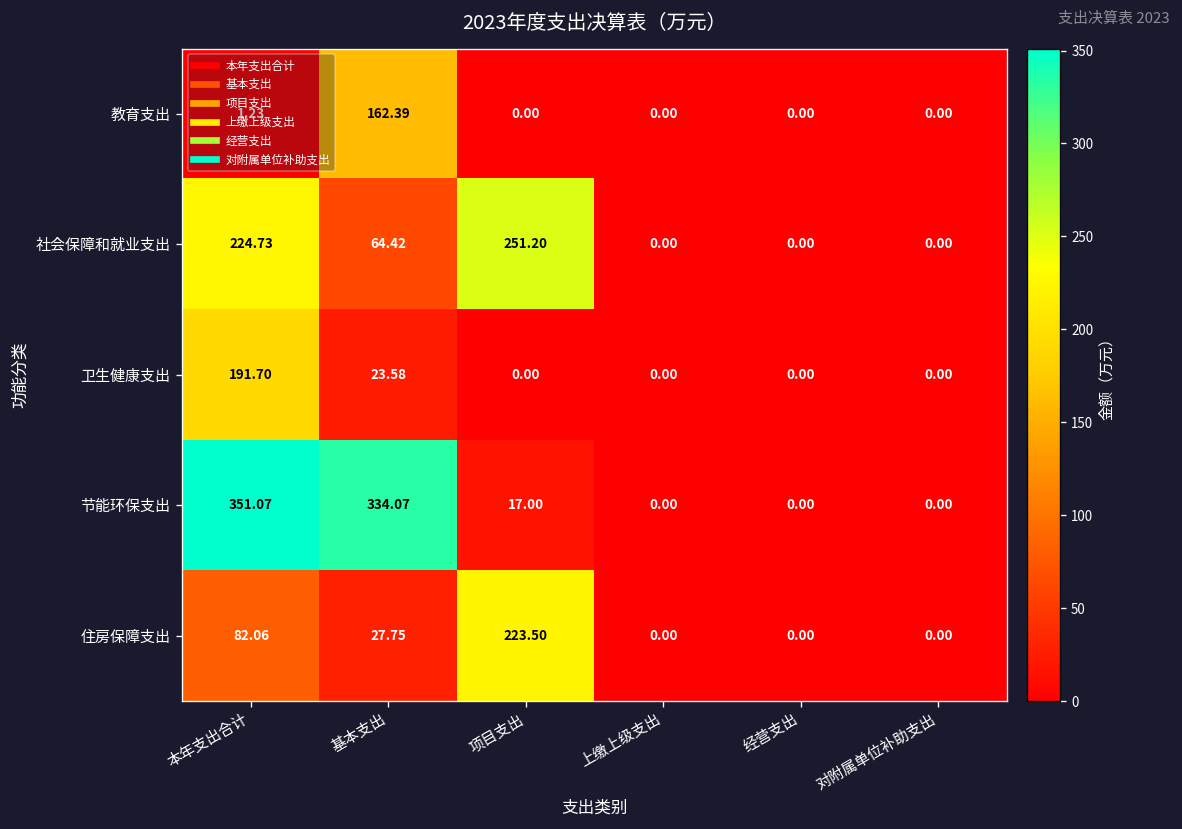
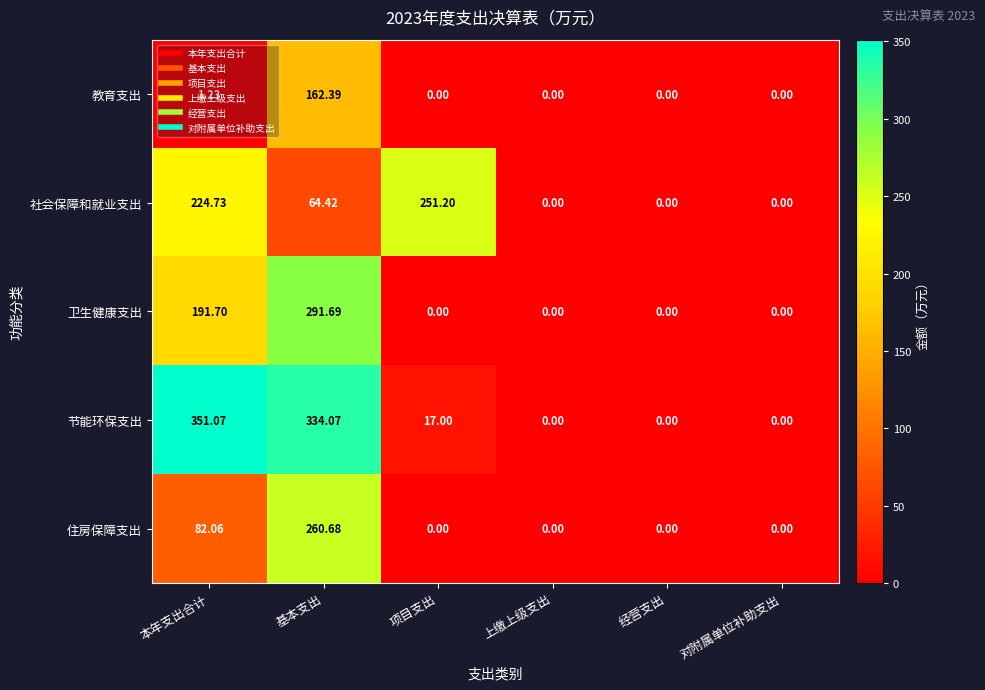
  {
    "教育支出": {
      "基本支出": 162.39,
      "项目支出": 0.00,
      "上缴上级支出": 0.00,
      "经营支出": 0.00,
      "对附属单位补助支出": 0.00
    },
    "社会保障和就业支出": {
      "本年支出合计": 224.73,
      "基本支出": 64.42,
      "项目支出": 251.20,
      "上缴上级支出": 0.00,
      "经营支出": 0.00,
      "对附属单位补助支出": 0.00
    },
    "卫生健康支出": {
      "本年支出合计": 191.70,
-     "基本支出": 23.58,
+     "基本支出": 291.69,
      "项目支出": 0.00,
      "上缴上级支出": 0.00,
      "经营支出": 0.00,
      "对附属单位补助支出": 0.00
    },
    "节能环保支出": {
      "本年支出合计": 351.07,
      "基本支出": 334.07,
      "项目支出": 17.00,
      "上缴上级支出": 0.00,
      "经营支出": 0.00,
      "对附属单位补助支出": 0.00
    },
    "住房保障支出": {
      "本年支出合计": 82.06,
-     "基本支出": 27.75,
-     "项目支出": 223.50,
+     "基本支出": 260.68,
+     "项目支出": 0.00,
      "上缴上级支出": 0.00,
      "经营支出": 0.00,
      "对附属单位补助支出": 0.00
    }
  }
